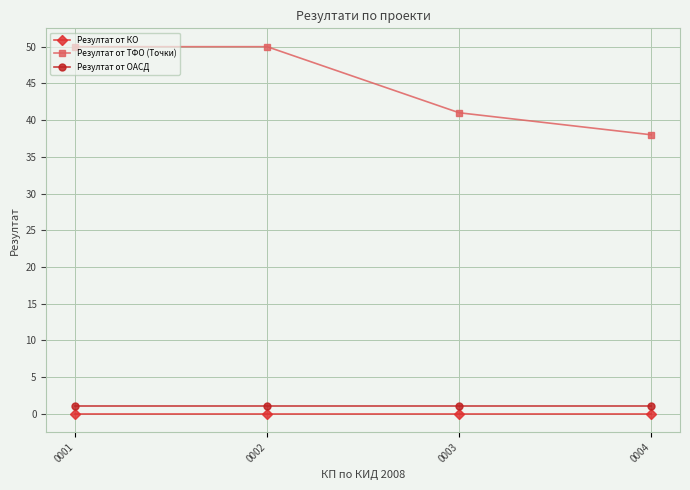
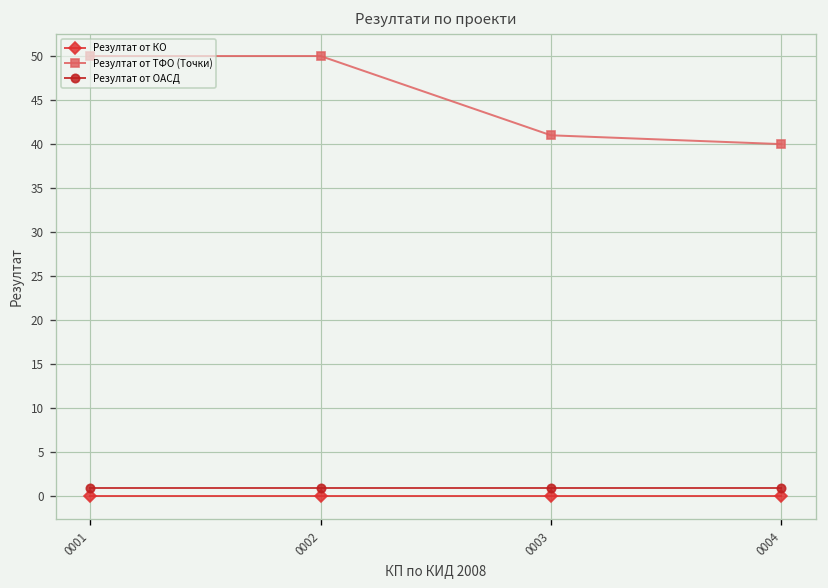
  {
    "Резултат от ТФО (Точки)": {
      "0002": 50,
      "0003": 41,
-     "0004": 38
+     "0004": 40
    }
  }
